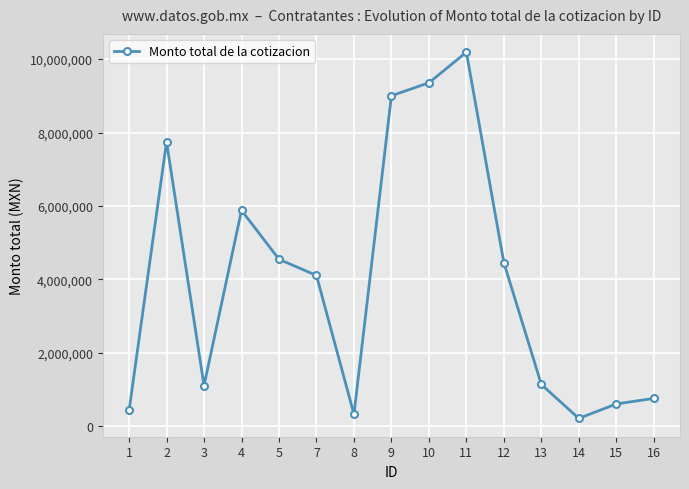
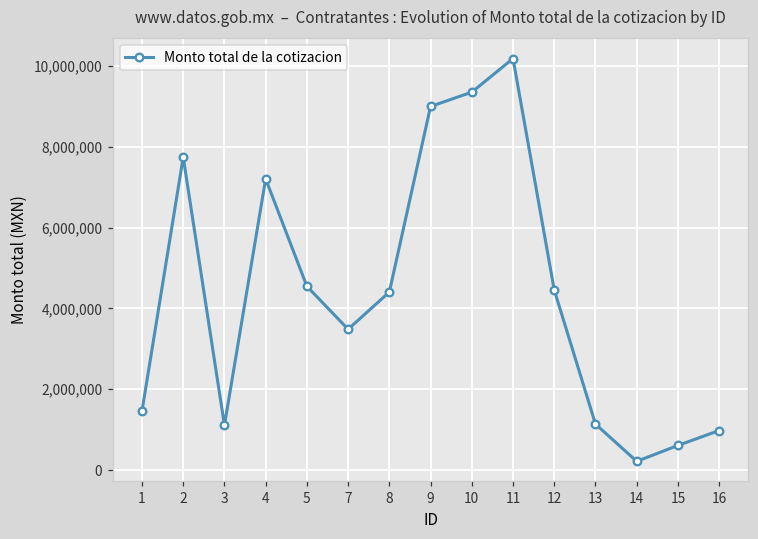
  {
-   "1": "400,000",
+   "1": "1,500,000",
    "2": "7,700,000",
    "3": "1,100,000",
-   "4": "5,900,000",
+   "4": "7,200,000",
    "5": "4,500,000",
-   "7": "4,100,000",
-   "8": "300,000",
+   "7": "3,500,000",
+   "8": "4,400,000",
    "9": "9,000,000",
    "10": "9,400,000",
    "11": "10,200,000",
    "12": "4,500,000",
    "13": "1,100,000",
    "14": "200,000",
    "15": "600,000",
-   "16": "800,000"
+   "16": "1,000,000"
  }
